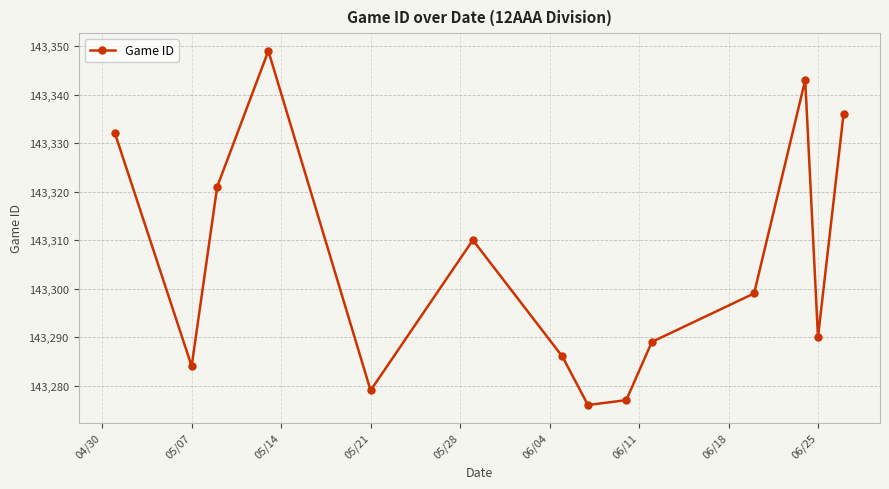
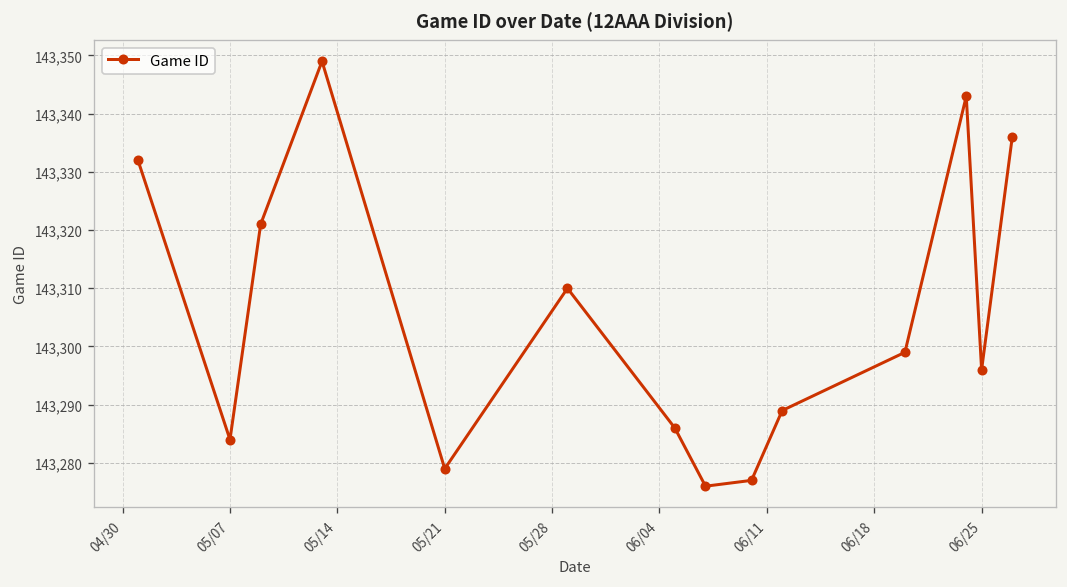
  {
    "05/07": "143,284",
    "05/21": "143,279",
-   "06/25": "143,290"
+   "06/25": "143,296"
  }
